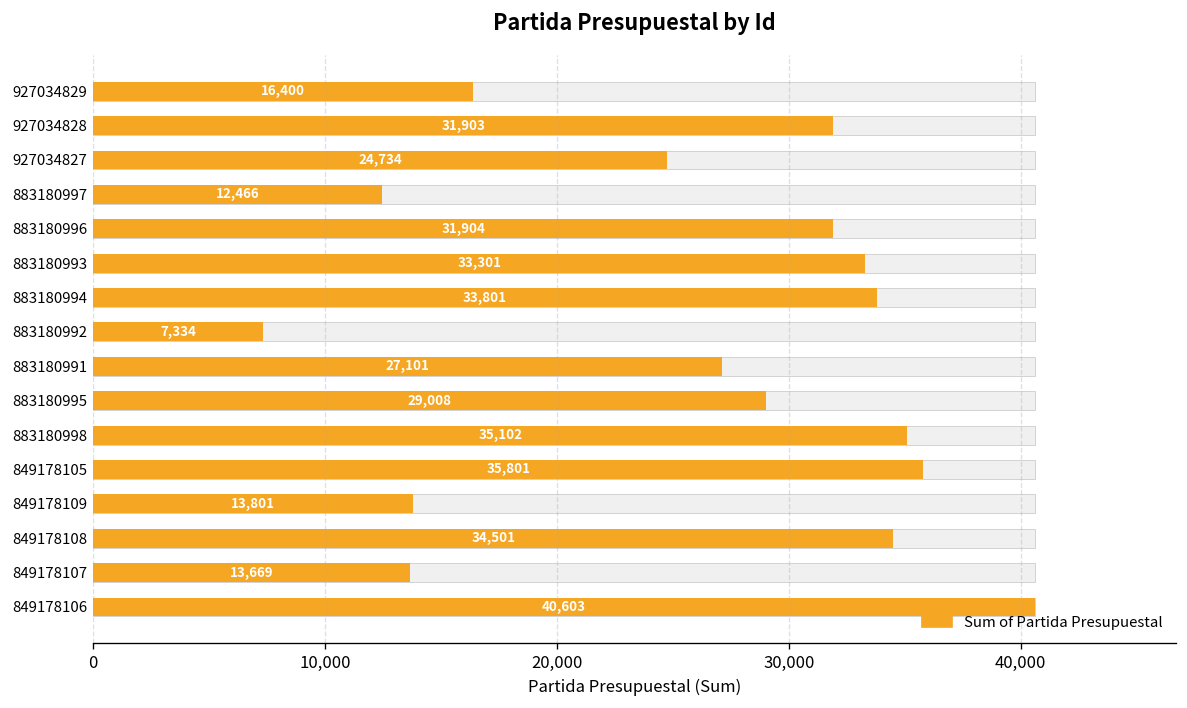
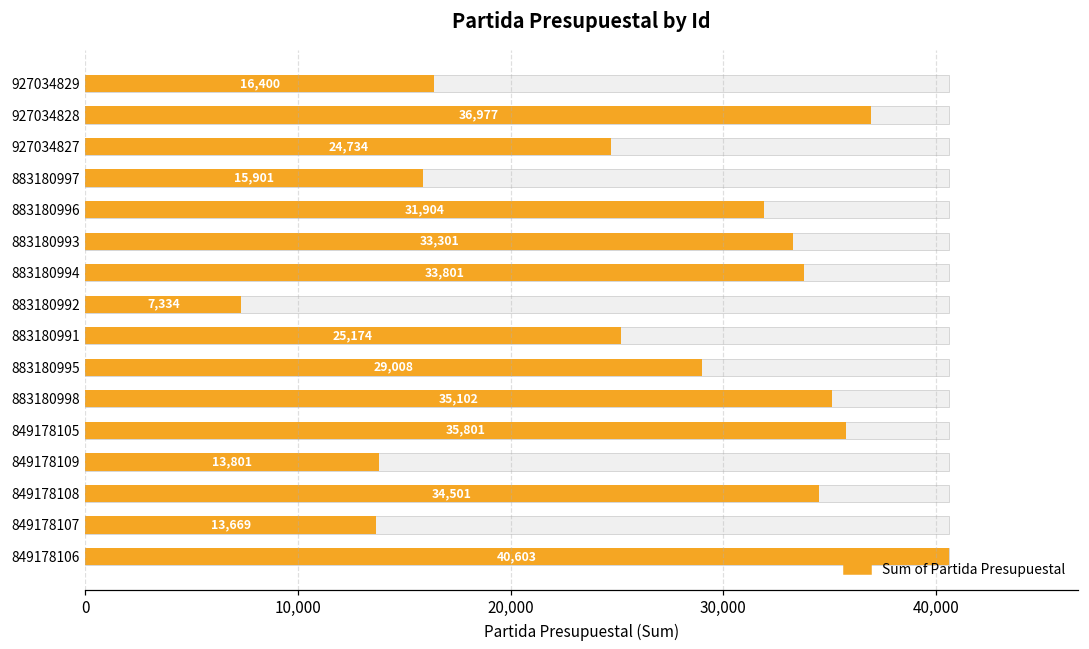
  {
    "Sum of Partida Presupuestal": {
-     "927034828": "31,903",
-     "883180997": "12,466",
-     "883180991": "27,101",
+     "927034828": "36,977",
+     "883180997": "15,901",
+     "883180991": "25,174",
      "849178106": "40,603"
    }
  }
